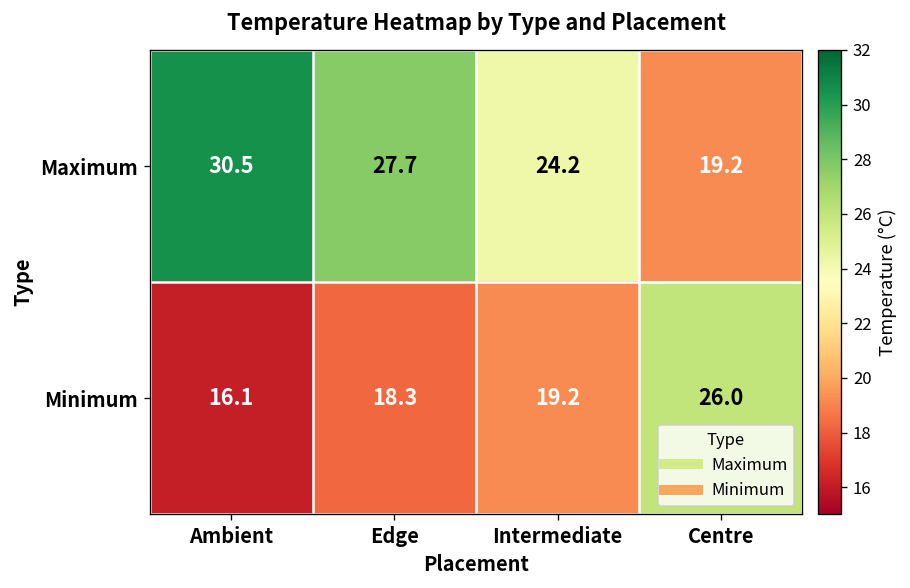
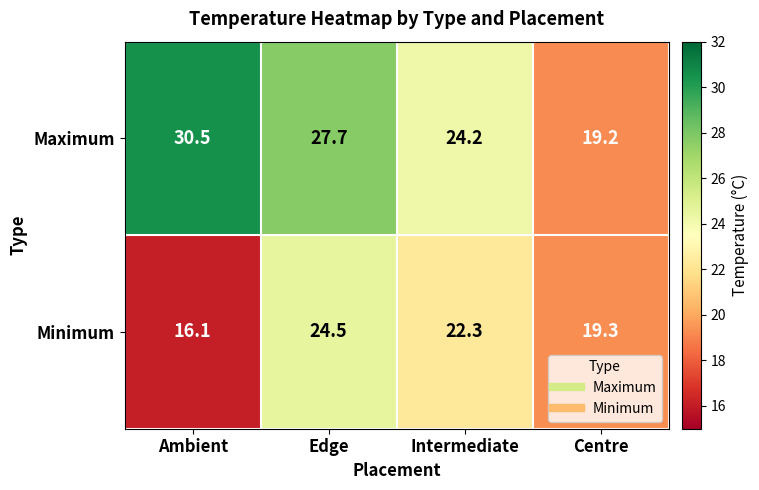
  {
    "Maximum": {
      "Ambient": 30.5,
      "Edge": 27.7,
      "Intermediate": 24.2,
      "Centre": 19.2
    },
    "Minimum": {
      "Ambient": 16.1,
-     "Edge": 18.3,
-     "Intermediate": 19.2,
-     "Centre": 26.0
+     "Edge": 24.5,
+     "Intermediate": 22.3,
+     "Centre": 19.3
    }
  }
